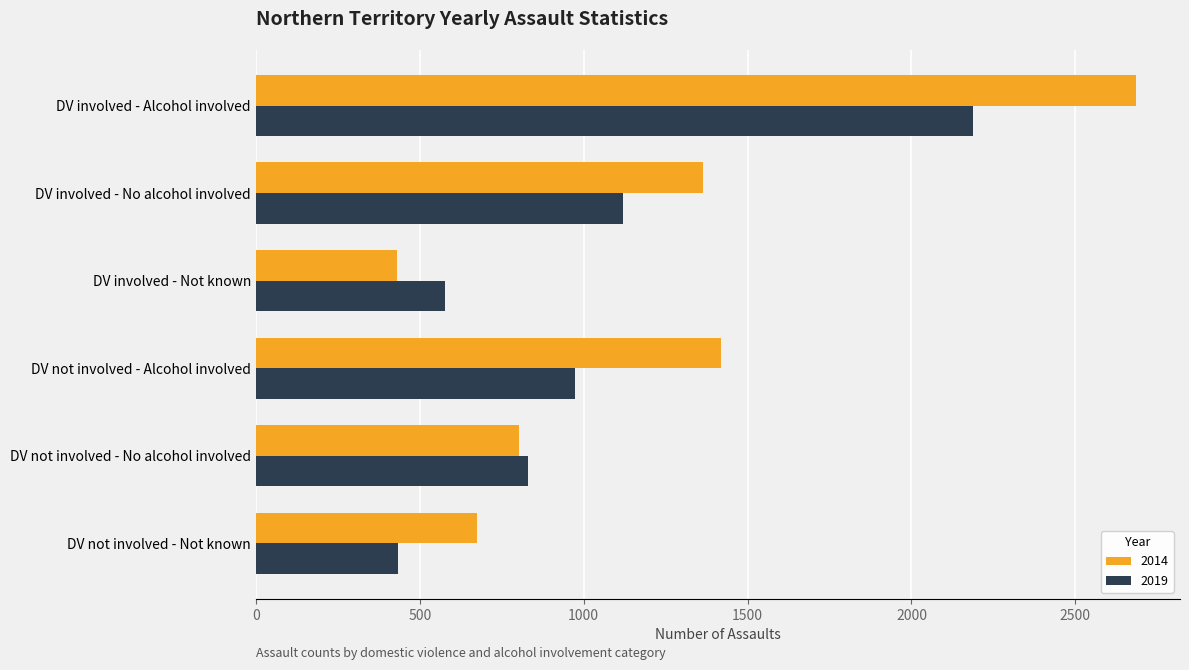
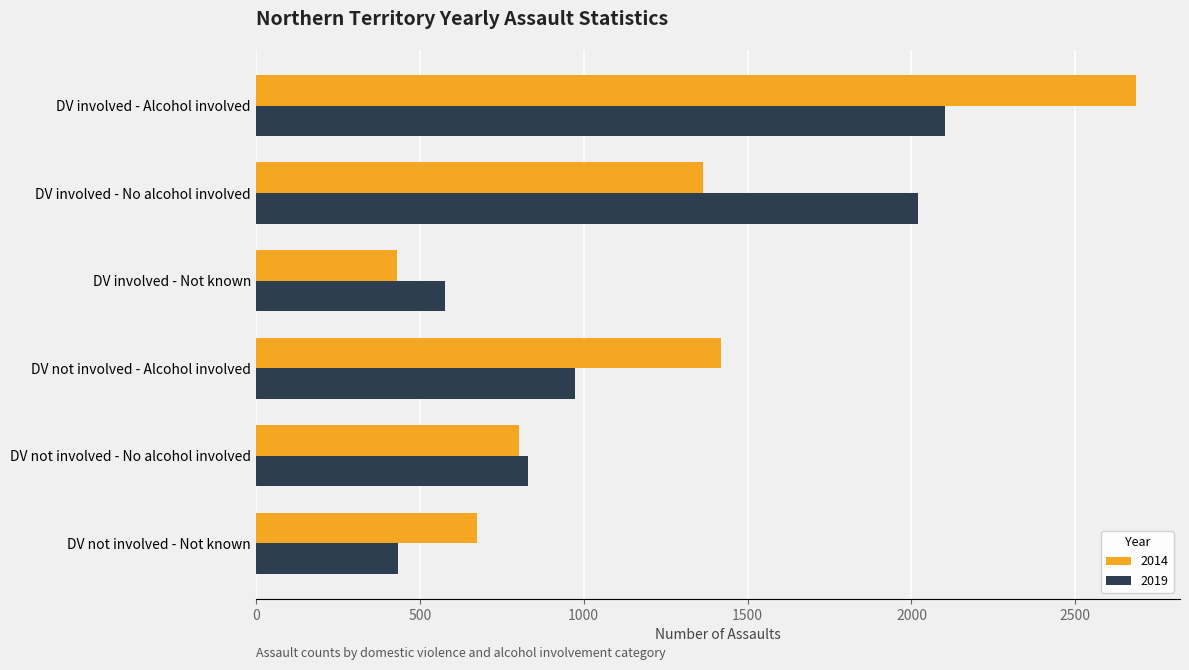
  {
    "2014": {
      "DV involved - Alcohol involved": 2690,
      "DV involved - No alcohol involved": 1360,
      "DV involved - Not known": 430,
      "DV not involved - Alcohol involved": 1420,
      "DV not involved - No alcohol involved": 800,
      "DV not involved - Not known": 680
    },
    "2019": {
-     "DV involved - Alcohol involved": 2190,
-     "DV involved - No alcohol involved": 1120,
+     "DV involved - Alcohol involved": 2100,
+     "DV involved - No alcohol involved": 2020,
      "DV involved - Not known": 580,
      "DV not involved - Alcohol involved": 970,
      "DV not involved - No alcohol involved": 830,
      "DV not involved - Not known": 440
    }
  }
